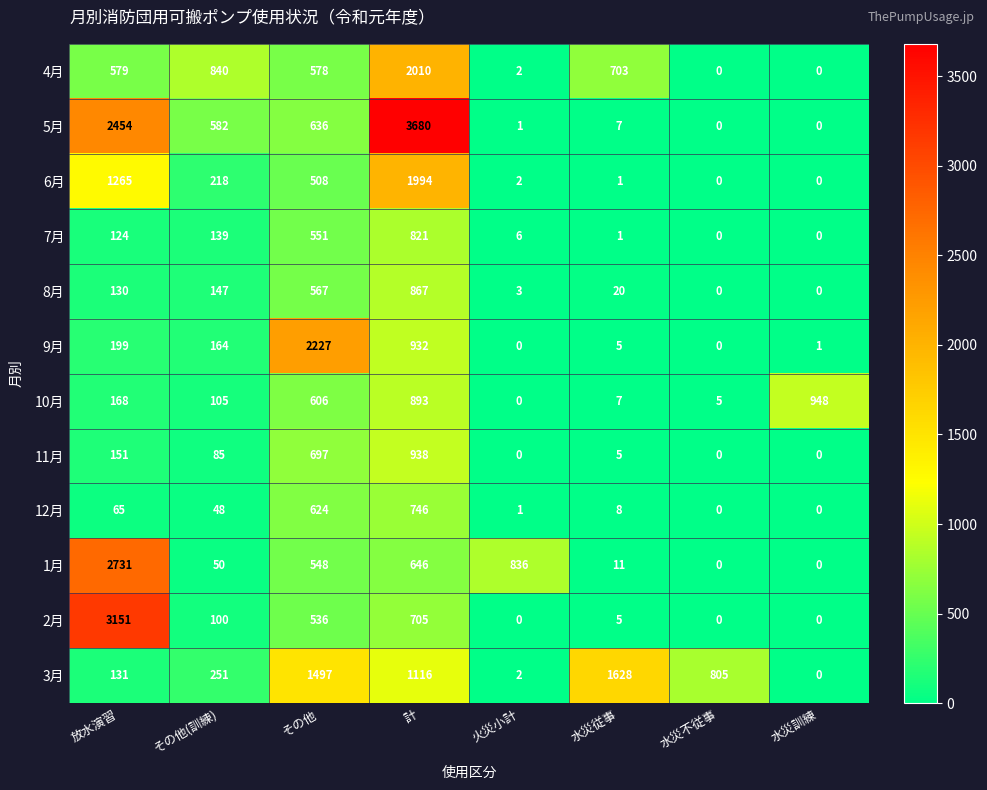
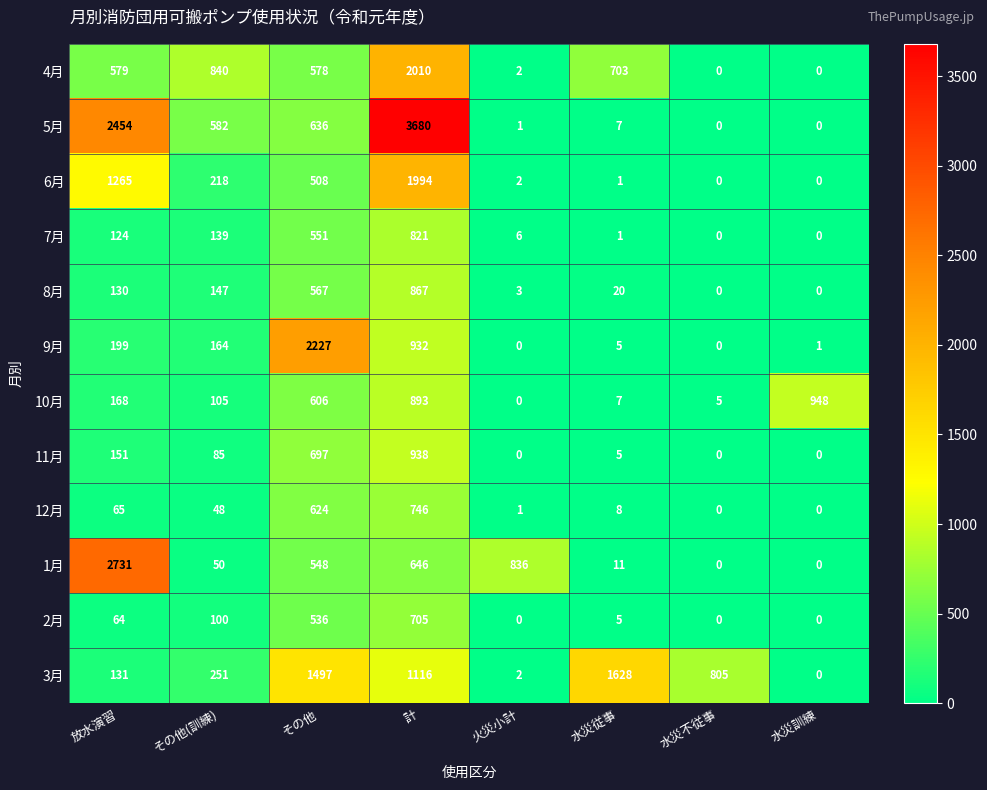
  {
    "4月": {
      "放水演習": 579,
      "その他(訓練)": 840,
      "その他": 578,
      "計": 2010,
      "火災小計": 2,
      "水災従事": 703,
      "水災不従事": 0,
      "水災訓練": 0
    },
    "5月": {
      "放水演習": 2454,
      "その他(訓練)": 582,
      "その他": 636,
      "計": 3680,
      "火災小計": 1,
      "水災従事": 7,
      "水災不従事": 0,
      "水災訓練": 0
    },
    "6月": {
      "放水演習": 1265,
      "その他(訓練)": 218,
      "その他": 508,
      "計": 1994,
      "火災小計": 2,
      "水災従事": 1,
      "水災不従事": 0,
      "水災訓練": 0
    },
    "7月": {
      "放水演習": 124,
      "その他(訓練)": 139,
      "その他": 551,
      "計": 821,
      "火災小計": 6,
      "水災従事": 1,
      "水災不従事": 0,
      "水災訓練": 0
    },
    "8月": {
      "放水演習": 130,
      "その他(訓練)": 147,
      "その他": 567,
      "計": 867,
      "火災小計": 3,
      "水災従事": 20,
      "水災不従事": 0,
      "水災訓練": 0
    },
    "9月": {
      "放水演習": 199,
      "その他(訓練)": 164,
      "その他": 2227,
      "計": 932,
      "火災小計": 0,
      "水災従事": 5,
      "水災不従事": 0,
      "水災訓練": 1
    },
    "10月": {
      "放水演習": 168,
      "その他(訓練)": 105,
      "その他": 606,
      "計": 893,
      "火災小計": 0,
      "水災従事": 7,
      "水災不従事": 5,
      "水災訓練": 948
    },
    "11月": {
      "放水演習": 151,
      "その他(訓練)": 85,
      "その他": 697,
      "計": 938,
      "火災小計": 0,
      "水災従事": 5,
      "水災不従事": 0,
      "水災訓練": 0
    },
    "12月": {
      "放水演習": 65,
      "その他(訓練)": 48,
      "その他": 624,
      "計": 746,
      "火災小計": 1,
      "水災従事": 8,
      "水災不従事": 0,
      "水災訓練": 0
    },
    "1月": {
      "放水演習": 2731,
      "その他(訓練)": 50,
      "その他": 548,
      "計": 646,
      "火災小計": 836,
      "水災従事": 11,
      "水災不従事": 0,
      "水災訓練": 0
    },
    "2月": {
-     "放水演習": 3151,
+     "放水演習": 64,
      "その他(訓練)": 100,
      "その他": 536,
      "計": 705,
      "火災小計": 0,
      "水災従事": 5,
      "水災不従事": 0,
      "水災訓練": 0
    },
    "3月": {
      "放水演習": 131,
      "その他(訓練)": 251,
      "その他": 1497,
      "計": 1116,
      "火災小計": 2,
      "水災従事": 1628,
      "水災不従事": 805,
      "水災訓練": 0
    }
  }
